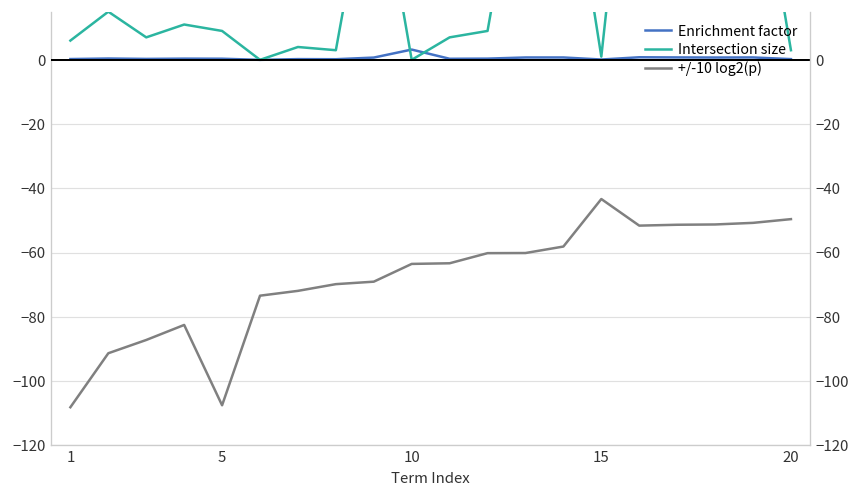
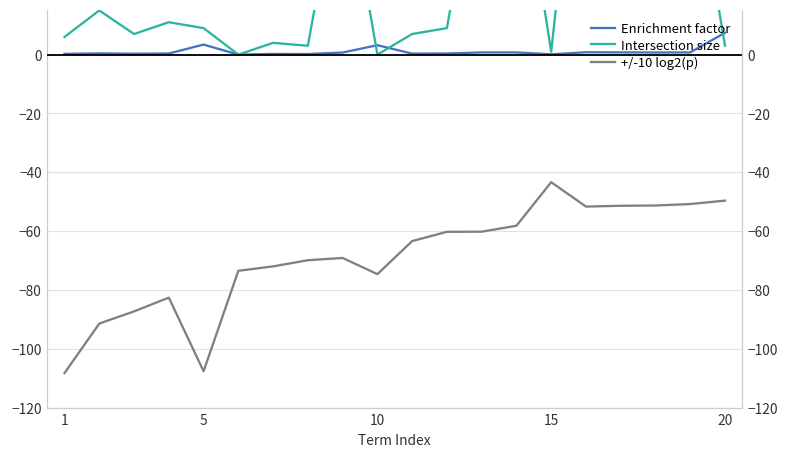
  {
    "Enrichment factor": {
      "1": 0,
-     "5": 0,
+     "5": 3,
      "10": 3,
-     "20": 0
+     "20": 7
    },
    "Intersection size": {
      "1": 6,
      "5": 9,
      "10": 0,
      "20": 3
    },
    "+/-10 log2(p)": {
      "1": -108,
      "5": -108,
-     "10": -64,
+     "10": -75,
      "15": -43,
      "20": -50
    }
  }
